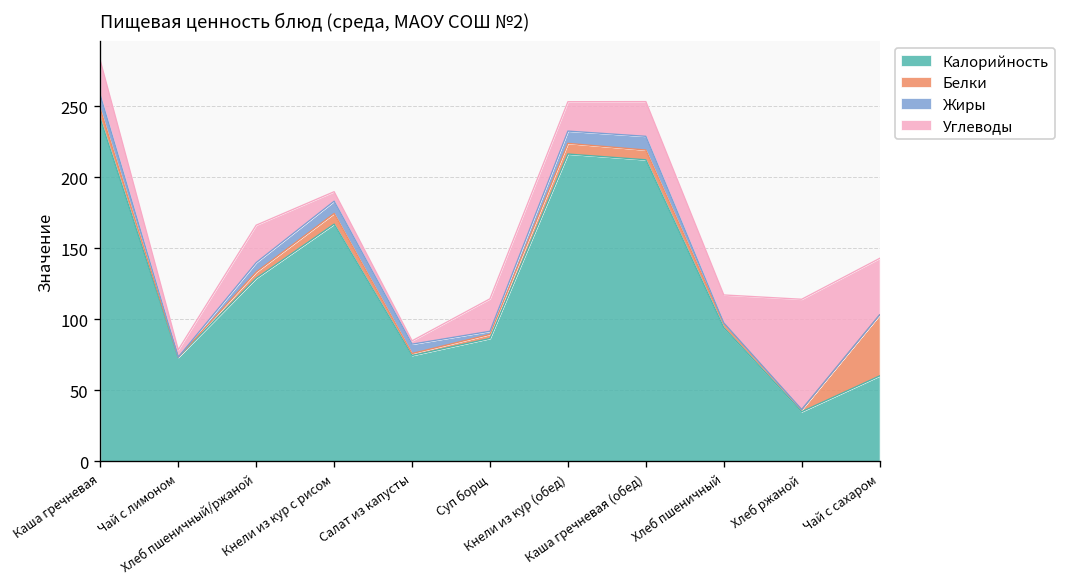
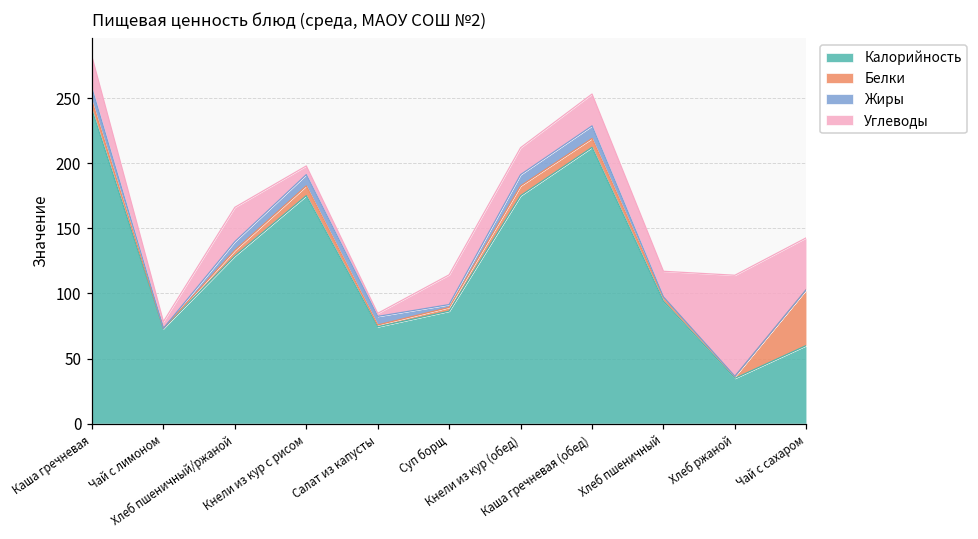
  {
    "Калорийность": {
      "Каша гречневая": 241,
      "Хлеб пшеничный/ржаной": 129,
-     "Кнели из кур с рисом": 167,
+     "Кнели из кур с рисом": 175,
      "Суп борщ": 86,
-     "Кнели из кур (обед)": 216,
+     "Кнели из кур (обед)": 175,
      "Каша гречневая (обед)": 212,
      "Хлеб пшеничный": 94,
      "Чай с сахаром": 60
    },
    "Белки": {
      "Каша гречневая": 7,
      "Хлеб пшеничный/ржаной": 4,
      "Кнели из кур с рисом": 8,
      "Суп борщ": 3,
      "Кнели из кур (обед)": 8,
      "Каша гречневая (обед)": 7
    },
    "Жиры": {
      "Каша гречневая": 10,
      "Хлеб пшеничный/ржаной": 7,
      "Кнели из кур с рисом": 9,
      "Салат из капусты": 7,
      "Суп борщ": 2,
      "Кнели из кур (обед)": 9,
      "Каша гречневая (обед)": 10
    },
    "Углеводы": {
      "Каша гречневая": 24,
      "Чай с лимоном": 5,
      "Хлеб пшеничный/ржаной": 26,
      "Кнели из кур с рисом": 7,
      "Салат из капусты": 2,
      "Суп борщ": 23,
      "Кнели из кур (обед)": 21,
      "Каша гречневая (обед)": 24,
      "Хлеб пшеничный": 20,
      "Хлеб ржаной": 78,
      "Чай с сахаром": 40
    }
  }
